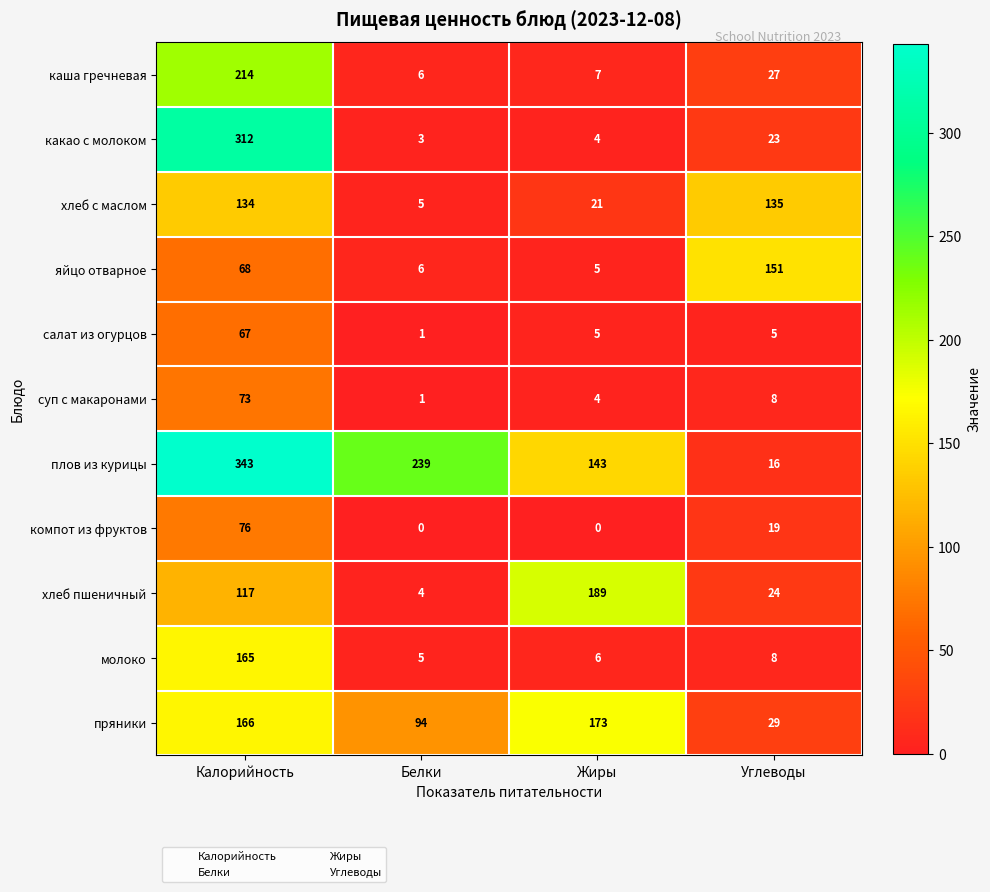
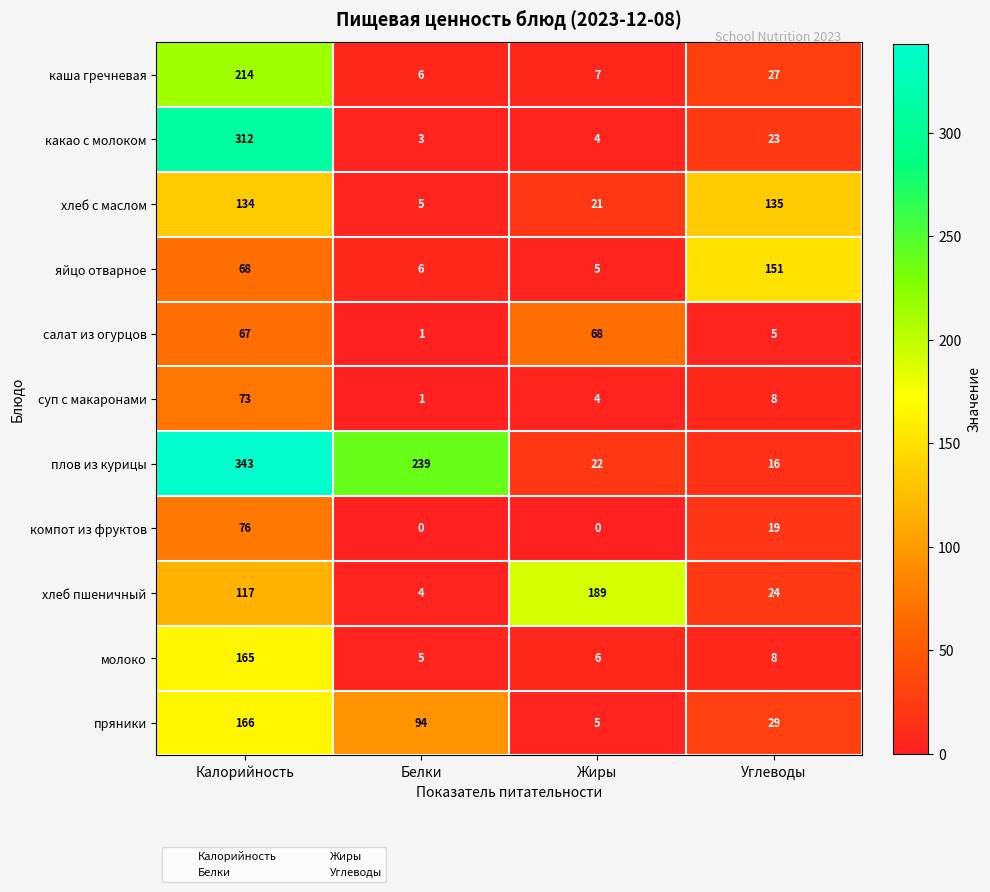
  {
    "каша гречневая": {
      "Калорийность": 214,
      "Белки": 6,
      "Жиры": 7,
      "Углеводы": 27
    },
    "какао с молоком": {
      "Калорийность": 312,
      "Белки": 3,
      "Жиры": 4,
      "Углеводы": 23
    },
    "хлеб с маслом": {
      "Калорийность": 134,
      "Белки": 5,
      "Жиры": 21,
      "Углеводы": 135
    },
    "яйцо отварное": {
      "Калорийность": 68,
      "Белки": 6,
      "Жиры": 5,
      "Углеводы": 151
    },
    "салат из огурцов": {
      "Калорийность": 67,
      "Белки": 1,
-     "Жиры": 5,
+     "Жиры": 68,
      "Углеводы": 5
    },
    "суп с макаронами": {
      "Калорийность": 73,
      "Белки": 1,
      "Жиры": 4,
      "Углеводы": 8
    },
    "плов из курицы": {
      "Калорийность": 343,
      "Белки": 239,
-     "Жиры": 143,
+     "Жиры": 22,
      "Углеводы": 16
    },
    "компот из фруктов": {
      "Калорийность": 76,
      "Белки": 0,
      "Жиры": 0,
      "Углеводы": 19
    },
    "хлеб пшеничный": {
      "Калорийность": 117,
      "Белки": 4,
      "Жиры": 189,
      "Углеводы": 24
    },
    "молоко": {
      "Калорийность": 165,
      "Белки": 5,
      "Жиры": 6,
      "Углеводы": 8
    },
    "пряники": {
      "Калорийность": 166,
      "Белки": 94,
-     "Жиры": 173,
+     "Жиры": 5,
      "Углеводы": 29
    }
  }
